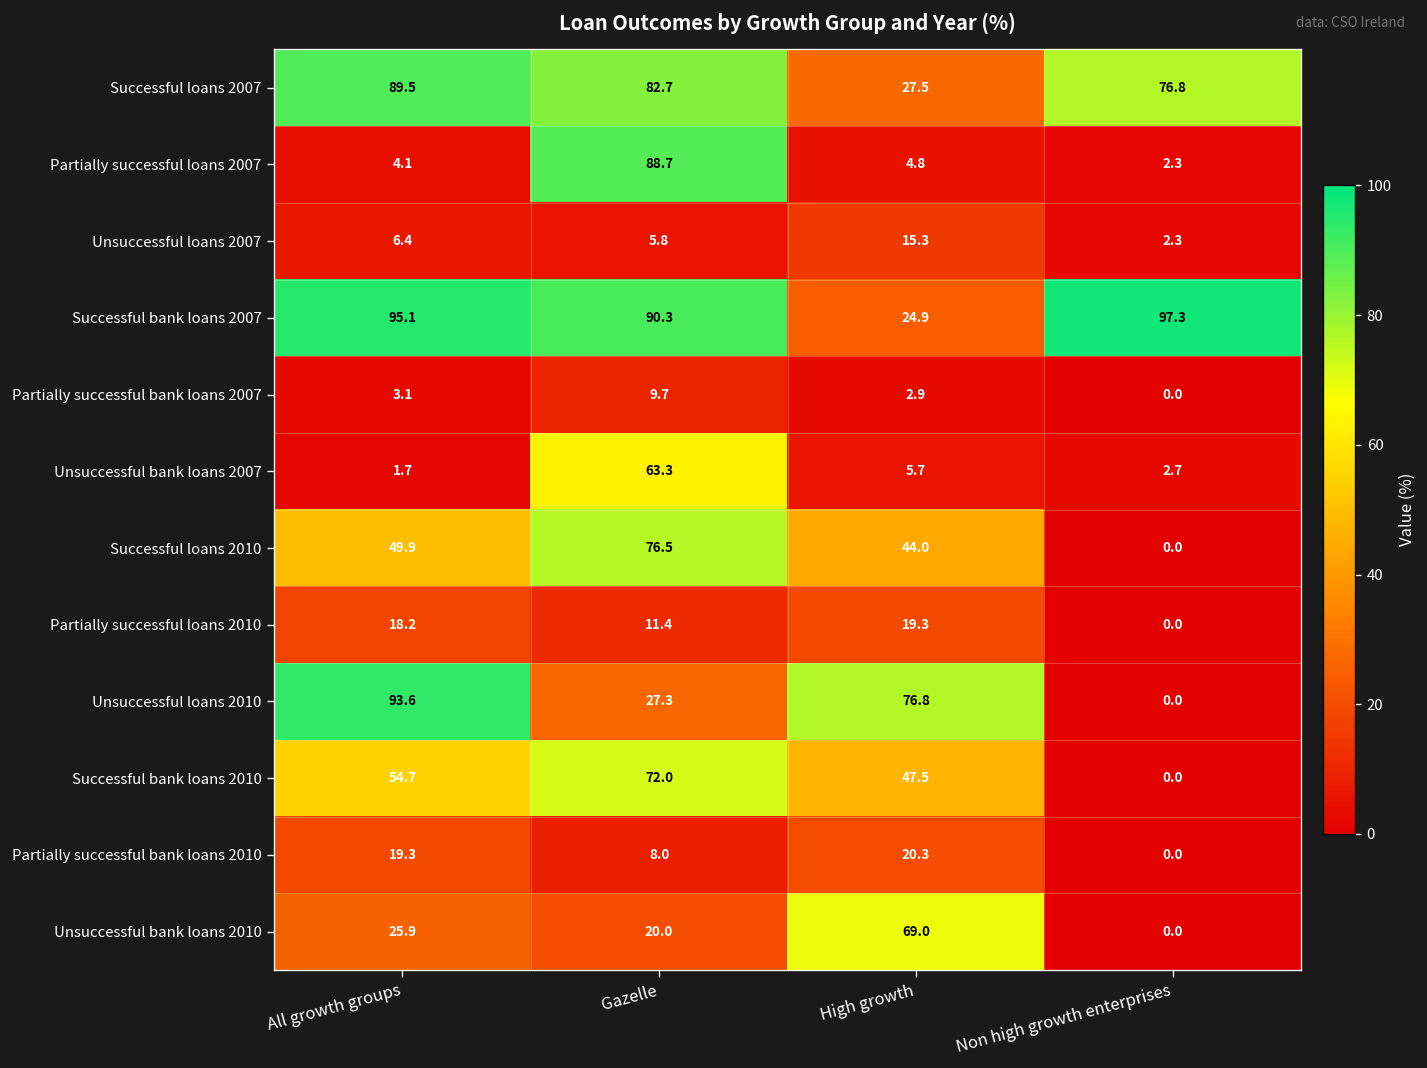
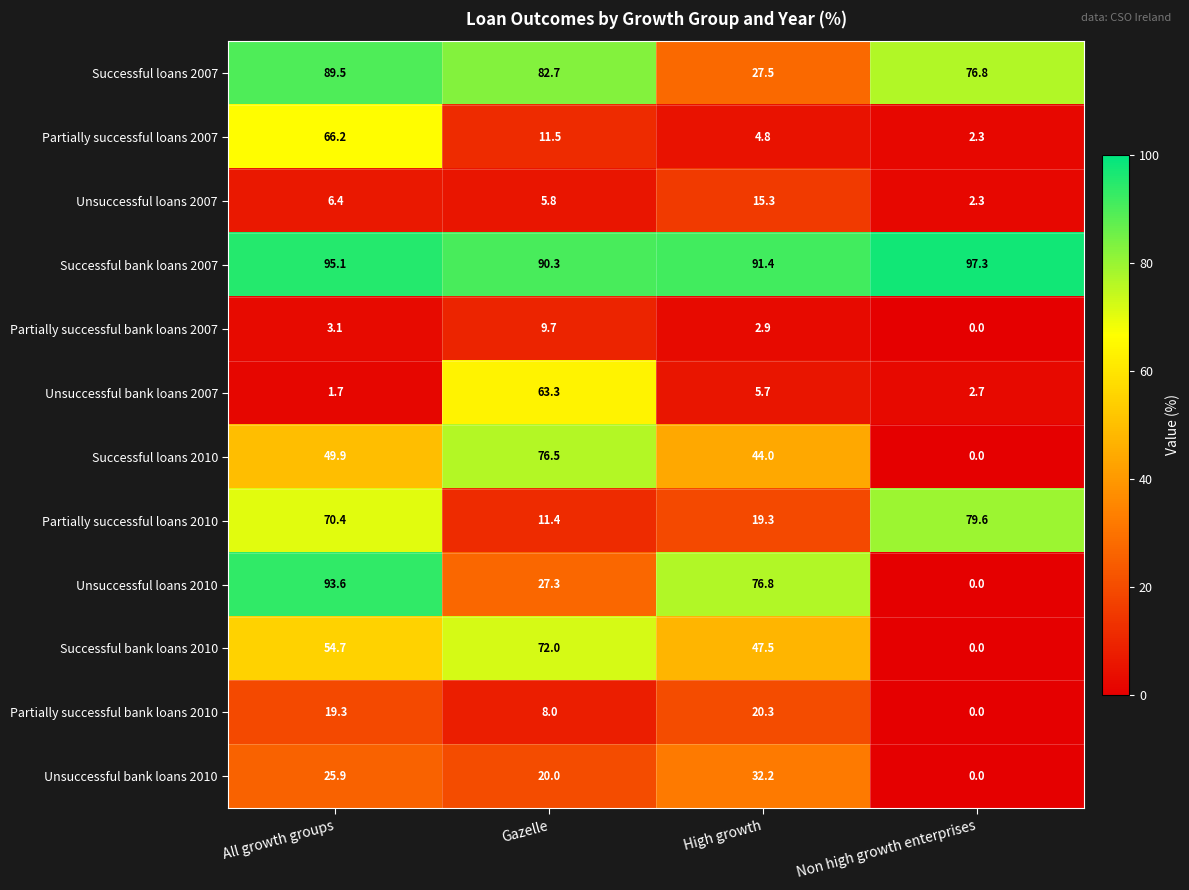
  {
    "Successful loans 2007": {
      "All growth groups": 89.5,
      "Gazelle": 82.7,
      "High growth": 27.5,
      "Non high growth enterprises": 76.8
    },
    "Partially successful loans 2007": {
-     "All growth groups": 4.1,
-     "Gazelle": 88.7,
+     "All growth groups": 66.2,
+     "Gazelle": 11.5,
      "High growth": 4.8,
      "Non high growth enterprises": 2.3
    },
    "Unsuccessful loans 2007": {
      "All growth groups": 6.4,
      "Gazelle": 5.8,
      "High growth": 15.3,
      "Non high growth enterprises": 2.3
    },
    "Successful bank loans 2007": {
      "All growth groups": 95.1,
      "Gazelle": 90.3,
-     "High growth": 24.9,
+     "High growth": 91.4,
      "Non high growth enterprises": 97.3
    },
    "Partially successful bank loans 2007": {
      "All growth groups": 3.1,
      "Gazelle": 9.7,
      "High growth": 2.9,
      "Non high growth enterprises": 0.0
    },
    "Unsuccessful bank loans 2007": {
      "All growth groups": 1.7,
      "Gazelle": 63.3,
      "High growth": 5.7,
      "Non high growth enterprises": 2.7
    },
    "Successful loans 2010": {
      "All growth groups": 49.9,
      "Gazelle": 76.5,
      "High growth": 44.0,
      "Non high growth enterprises": 0.0
    },
    "Partially successful loans 2010": {
-     "All growth groups": 18.2,
+     "All growth groups": 70.4,
      "Gazelle": 11.4,
      "High growth": 19.3,
-     "Non high growth enterprises": 0.0
+     "Non high growth enterprises": 79.6
    },
    "Unsuccessful loans 2010": {
      "All growth groups": 93.6,
      "Gazelle": 27.3,
      "High growth": 76.8,
      "Non high growth enterprises": 0.0
    },
    "Successful bank loans 2010": {
      "All growth groups": 54.7,
      "Gazelle": 72.0,
      "High growth": 47.5,
      "Non high growth enterprises": 0.0
    },
    "Partially successful bank loans 2010": {
      "All growth groups": 19.3,
      "Gazelle": 8.0,
      "High growth": 20.3,
      "Non high growth enterprises": 0.0
    },
    "Unsuccessful bank loans 2010": {
      "All growth groups": 25.9,
      "Gazelle": 20.0,
-     "High growth": 69.0,
+     "High growth": 32.2,
      "Non high growth enterprises": 0.0
    }
  }
